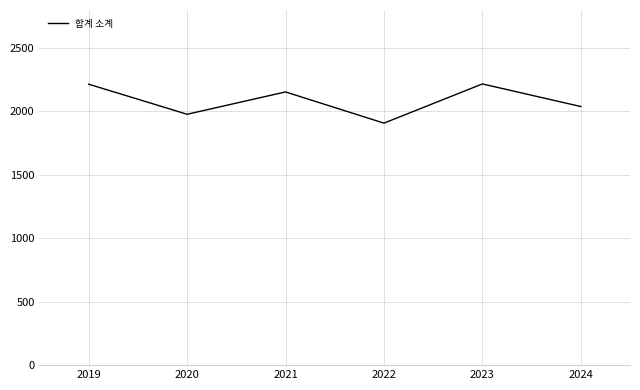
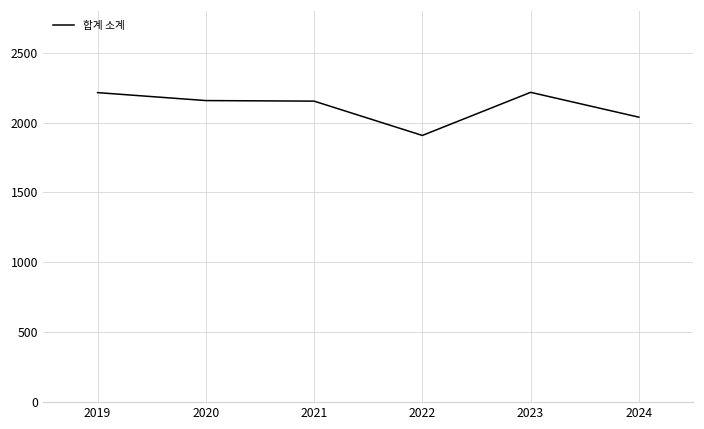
  {
    "2019": 2220,
-   "2020": 1980,
+   "2020": 2160,
    "2021": 2150,
    "2022": 1910,
    "2023": 2220,
    "2024": 2040
  }
